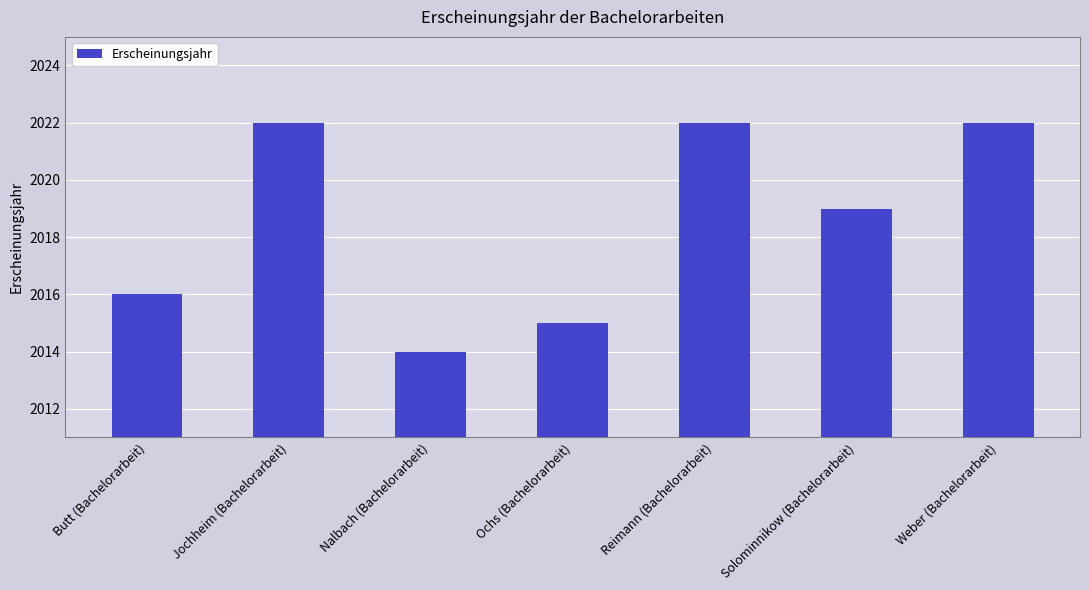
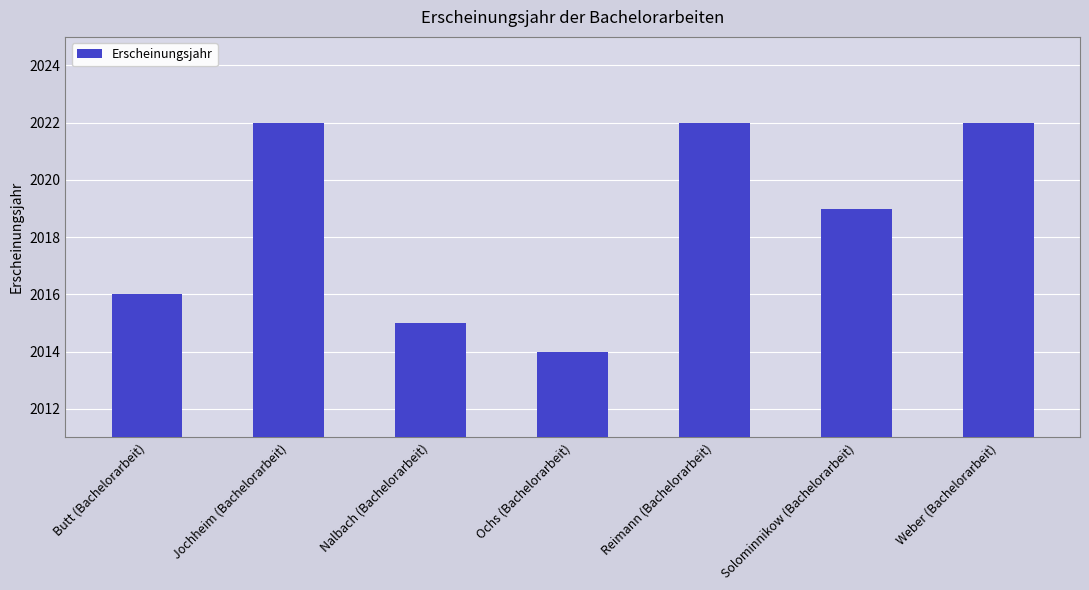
  {
    "Butt (Bachelorarbeit)": 2016,
    "Jochheim (Bachelorarbeit)": 2022,
-   "Nalbach (Bachelorarbeit)": 2014,
-   "Ochs (Bachelorarbeit)": 2015,
+   "Nalbach (Bachelorarbeit)": 2015,
+   "Ochs (Bachelorarbeit)": 2014,
    "Reimann (Bachelorarbeit)": 2022,
    "Solominnikow (Bachelorarbeit)": 2019,
    "Weber (Bachelorarbeit)": 2022
  }
